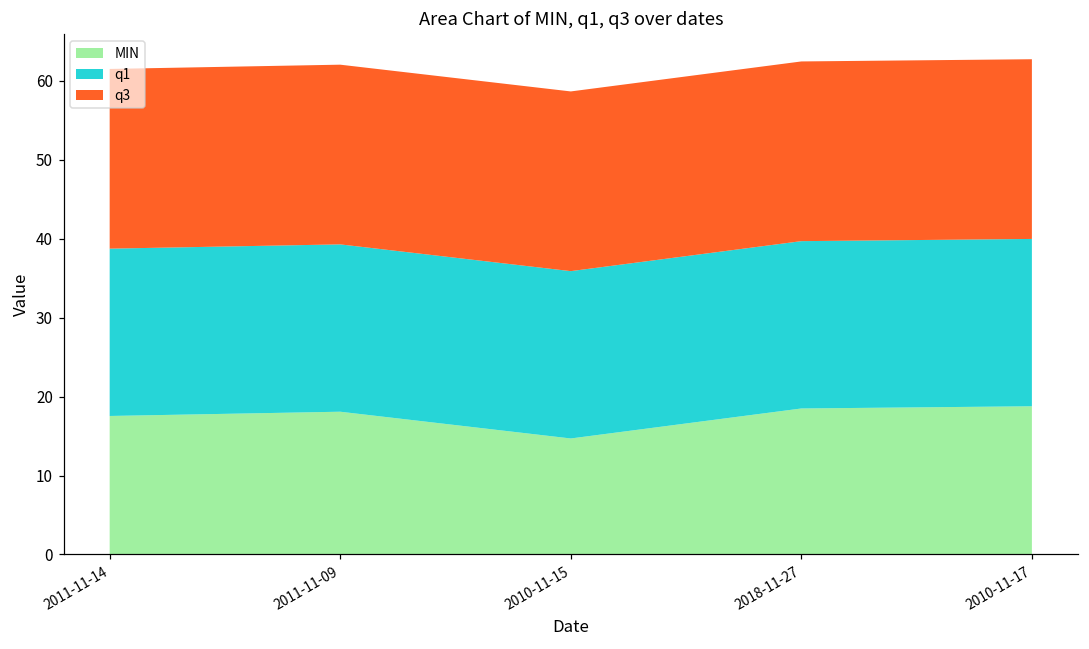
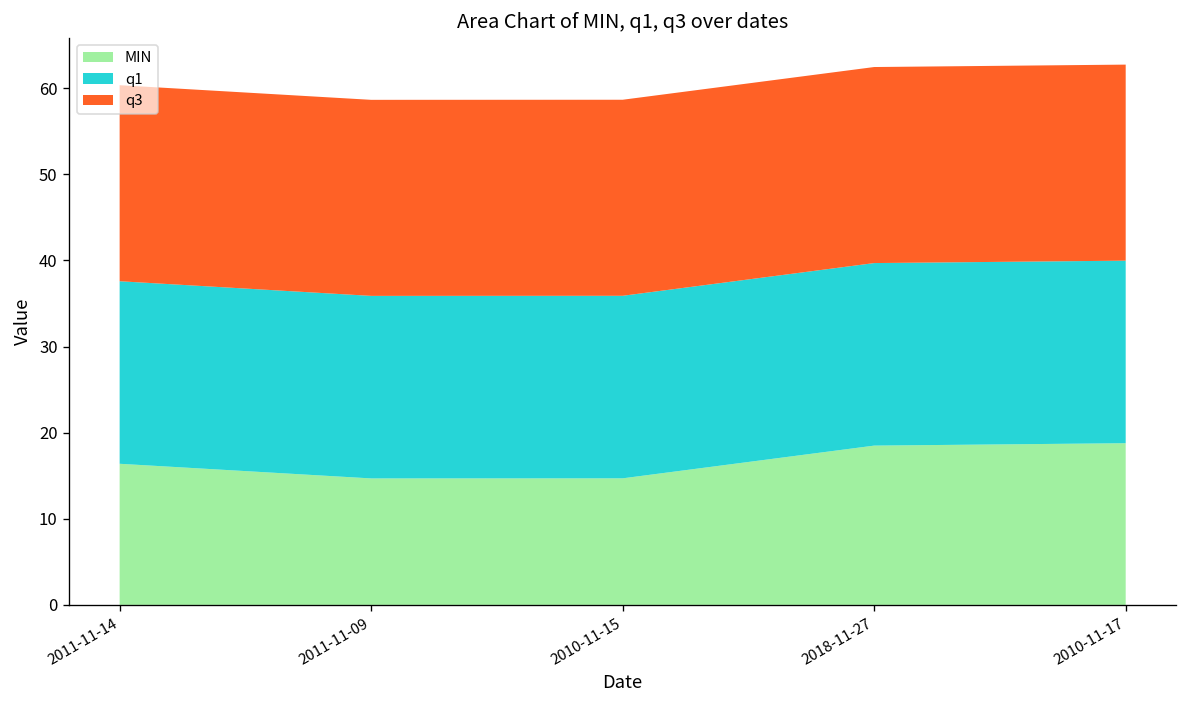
  {
    "MIN": {
-     "2011-11-14": 18,
-     "2011-11-09": 18,
+     "2011-11-14": 16,
+     "2011-11-09": 15,
      "2010-11-15": 15,
      "2018-11-27": 19,
      "2010-11-17": 19
    },
    "q1": {
      "2011-11-14": 21,
      "2011-11-09": 21,
      "2010-11-15": 21,
      "2018-11-27": 21,
      "2010-11-17": 21
    },
    "q3": {
      "2011-11-09": 23,
      "2010-11-15": 23,
      "2018-11-27": 23,
      "2010-11-17": 23
    }
  }
